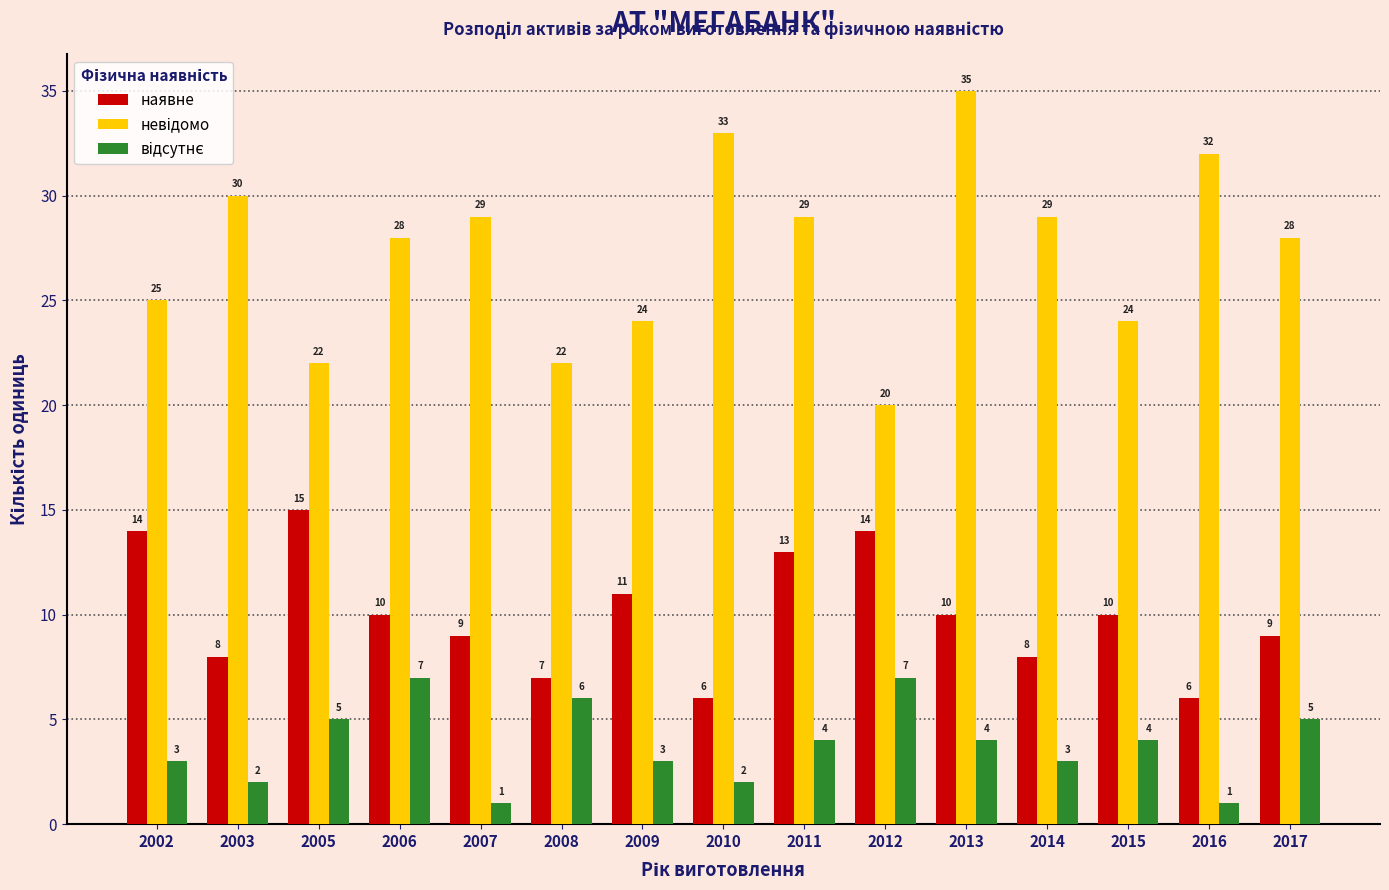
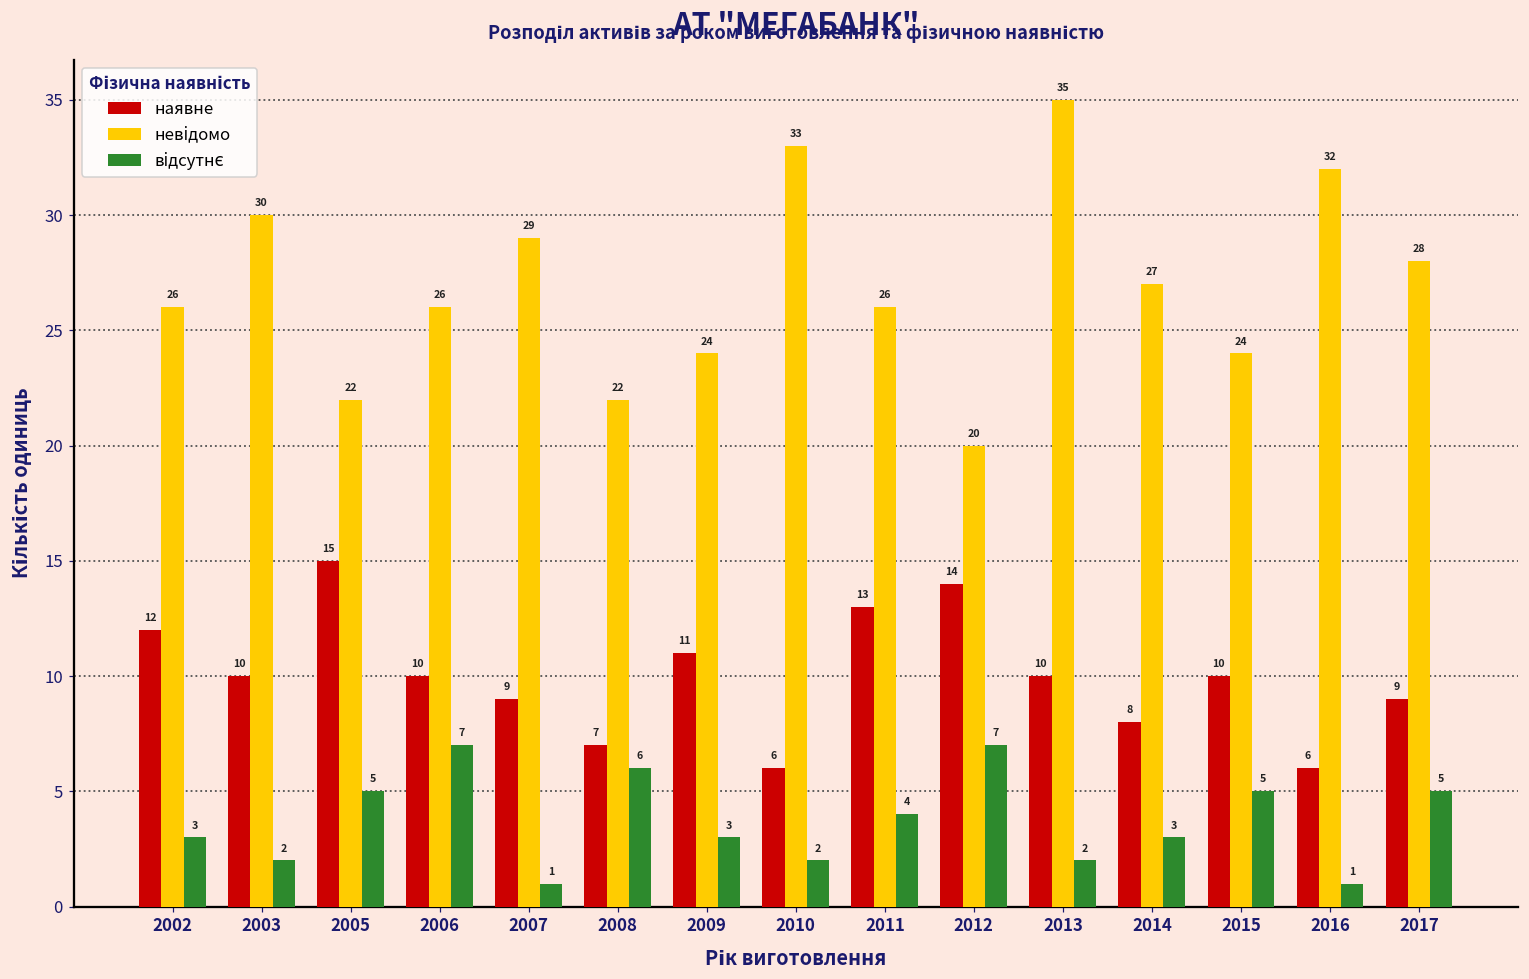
  {
    "наявне": {
-     "2002": 14,
-     "2003": 8,
+     "2002": 12,
+     "2003": 10,
      "2005": 15,
      "2006": 10,
      "2007": 9,
      "2008": 7,
      "2009": 11,
      "2010": 6,
      "2011": 13,
      "2012": 14,
      "2013": 10,
      "2014": 8,
      "2015": 10,
      "2016": 6,
      "2017": 9
    },
    "невідомо": {
-     "2002": 25,
+     "2002": 26,
      "2003": 30,
      "2005": 22,
-     "2006": 28,
+     "2006": 26,
      "2007": 29,
      "2008": 22,
      "2009": 24,
      "2010": 33,
-     "2011": 29,
+     "2011": 26,
      "2012": 20,
      "2013": 35,
-     "2014": 29,
+     "2014": 27,
      "2015": 24,
      "2016": 32,
      "2017": 28
    },
    "відсутнє": {
      "2002": 3,
      "2003": 2,
      "2005": 5,
      "2006": 7,
      "2007": 1,
      "2008": 6,
      "2009": 3,
      "2010": 2,
      "2011": 4,
      "2012": 7,
-     "2013": 4,
+     "2013": 2,
      "2014": 3,
-     "2015": 4,
+     "2015": 5,
      "2016": 1,
      "2017": 5
    }
  }
